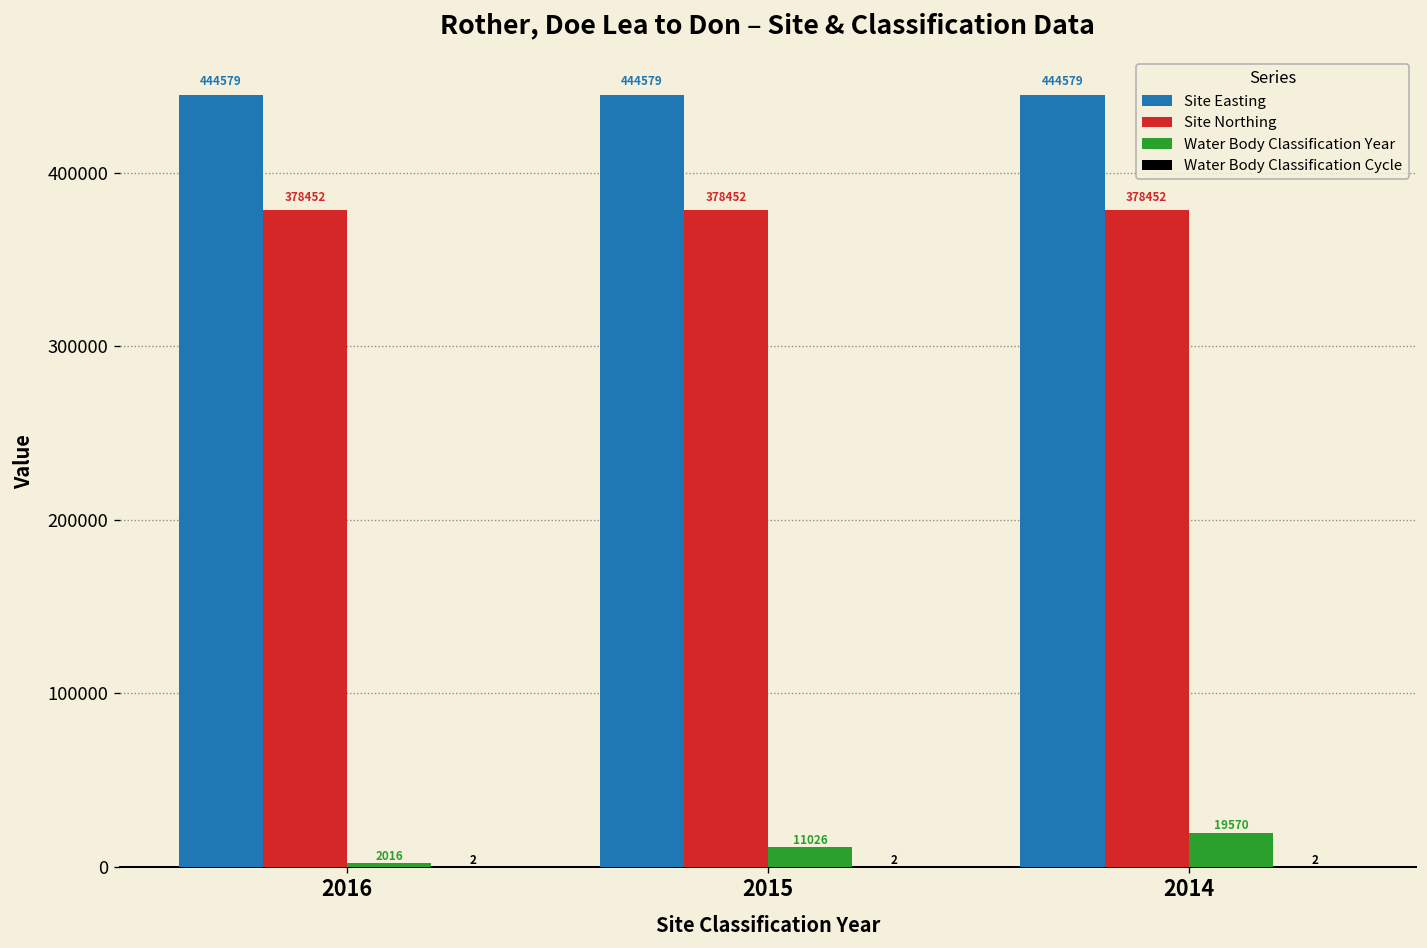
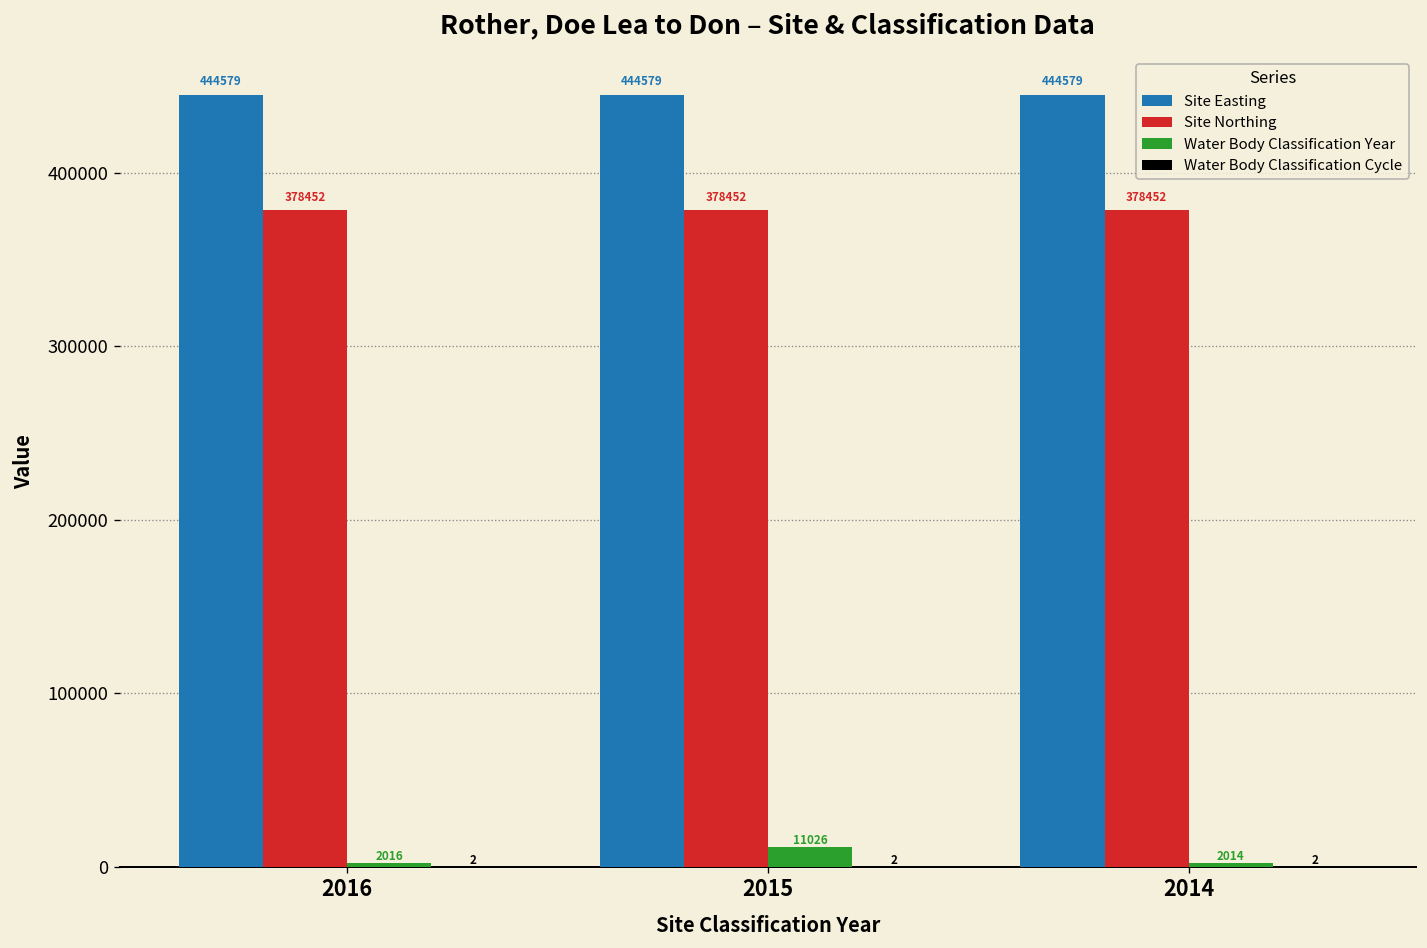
  {
    "Site Easting": {
      "2016": 444579,
      "2015": 444579,
      "2014": 444579
    },
    "Site Northing": {
      "2016": 378452,
      "2015": 378452,
      "2014": 378452
    },
    "Water Body Classification Year": {
      "2016": 2016,
      "2015": 11026,
-     "2014": 19570
+     "2014": 2014
    },
    "Water Body Classification Cycle": {
      "2016": 2,
      "2015": 2,
      "2014": 2
    }
  }
